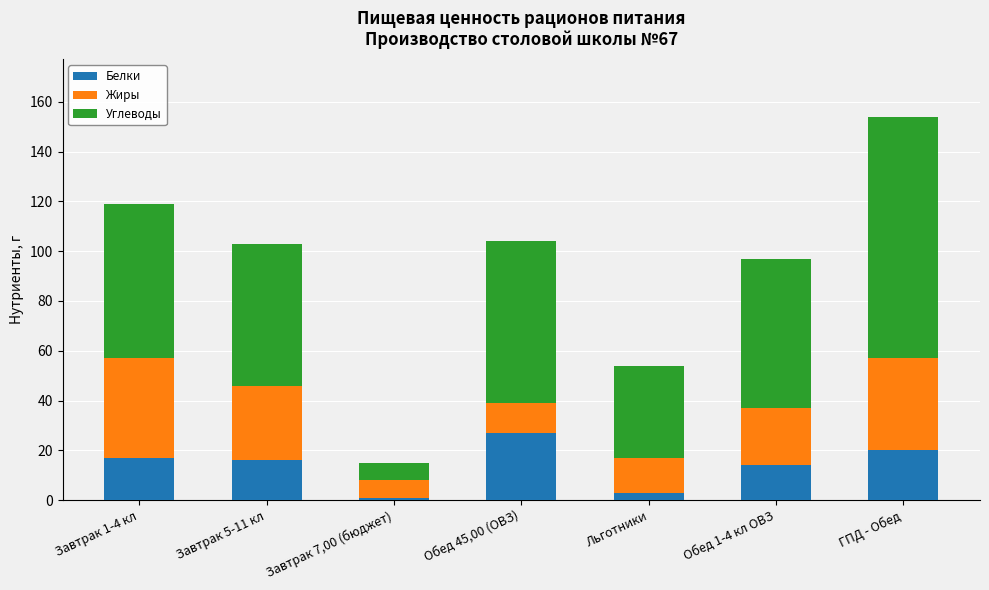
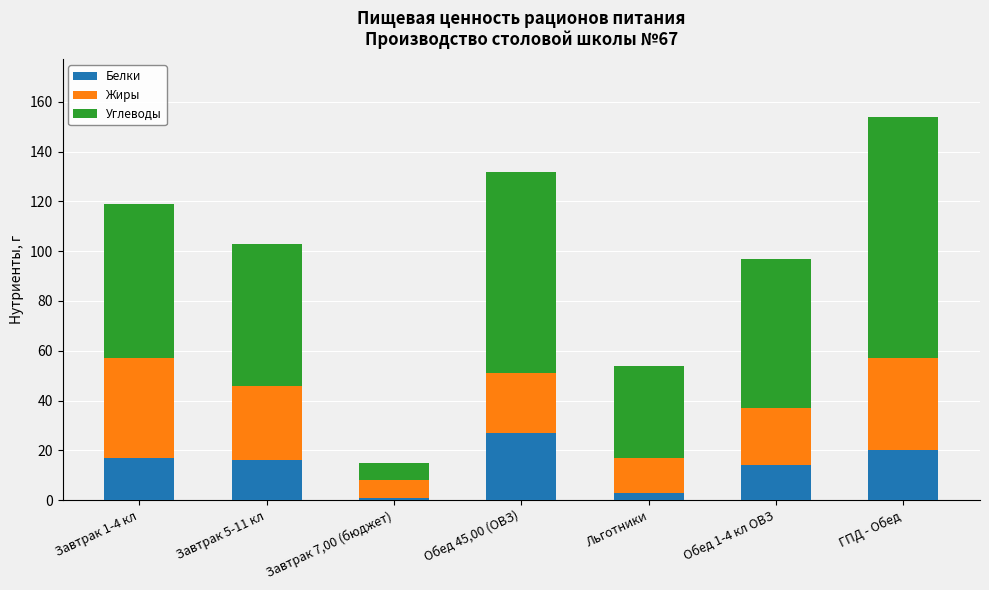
  {
    "Белки": {
      "Завтрак 1-4 кл": 17,
      "Завтрак 5-11 кл": 16,
      "Обед 45,00 (ОВЗ)": 27,
      "Льготники": 3,
      "Обед 1-4 кл ОВЗ": 14,
      "ГПД - Обед": 20
    },
    "Жиры": {
      "Завтрак 1-4 кл": 40,
      "Завтрак 5-11 кл": 30,
      "Завтрак 7,00 (бюджет)": 7,
-     "Обед 45,00 (ОВЗ)": 12,
+     "Обед 45,00 (ОВЗ)": 24,
      "Льготники": 14,
      "Обед 1-4 кл ОВЗ": 23,
      "ГПД - Обед": 37
    },
    "Углеводы": {
      "Завтрак 1-4 кл": 62,
      "Завтрак 5-11 кл": 57,
      "Завтрак 7,00 (бюджет)": 7,
-     "Обед 45,00 (ОВЗ)": 65,
+     "Обед 45,00 (ОВЗ)": 81,
      "Льготники": 37,
      "Обед 1-4 кл ОВЗ": 60,
      "ГПД - Обед": 97
    }
  }
